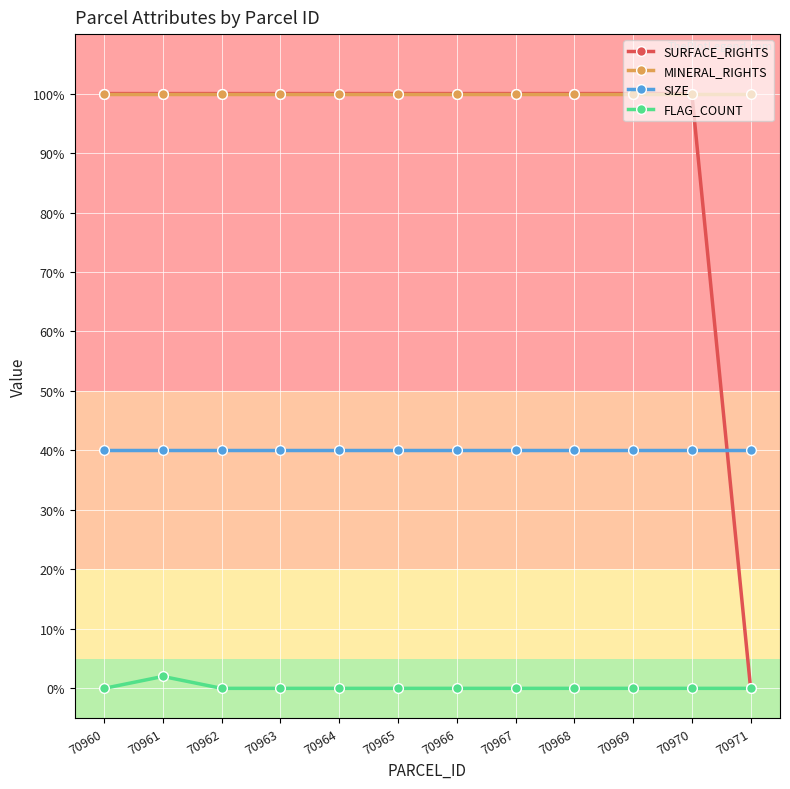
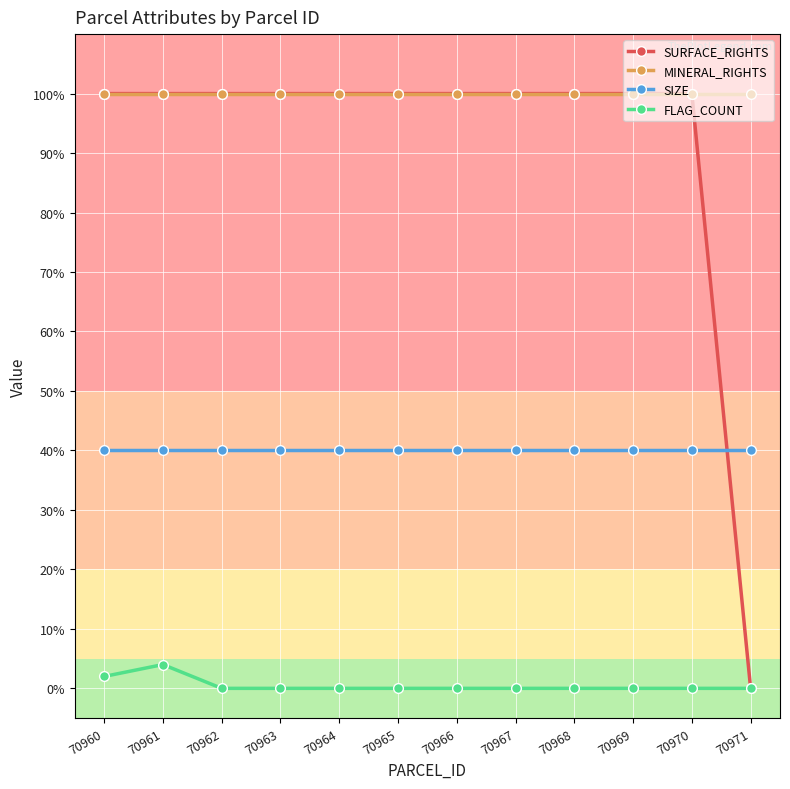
  {
    "SIZE": {
      "70960": "40%",
      "70961": "40%",
      "70962": "40%",
      "70963": "40%",
      "70964": "40%",
      "70965": "40%",
      "70966": "40%",
      "70967": "40%",
      "70968": "40%",
      "70969": "40%",
      "70970": "40%",
      "70971": "40%"
    },
    "FLAG_COUNT": {
-     "70960": "0%",
-     "70961": "2%",
+     "70960": "2%",
+     "70961": "4%",
      "70962": "0%",
      "70963": "0%",
      "70964": "0%",
      "70965": "0%",
      "70966": "0%",
      "70967": "0%",
      "70968": "0%",
      "70969": "0%",
      "70970": "0%"
    }
  }
